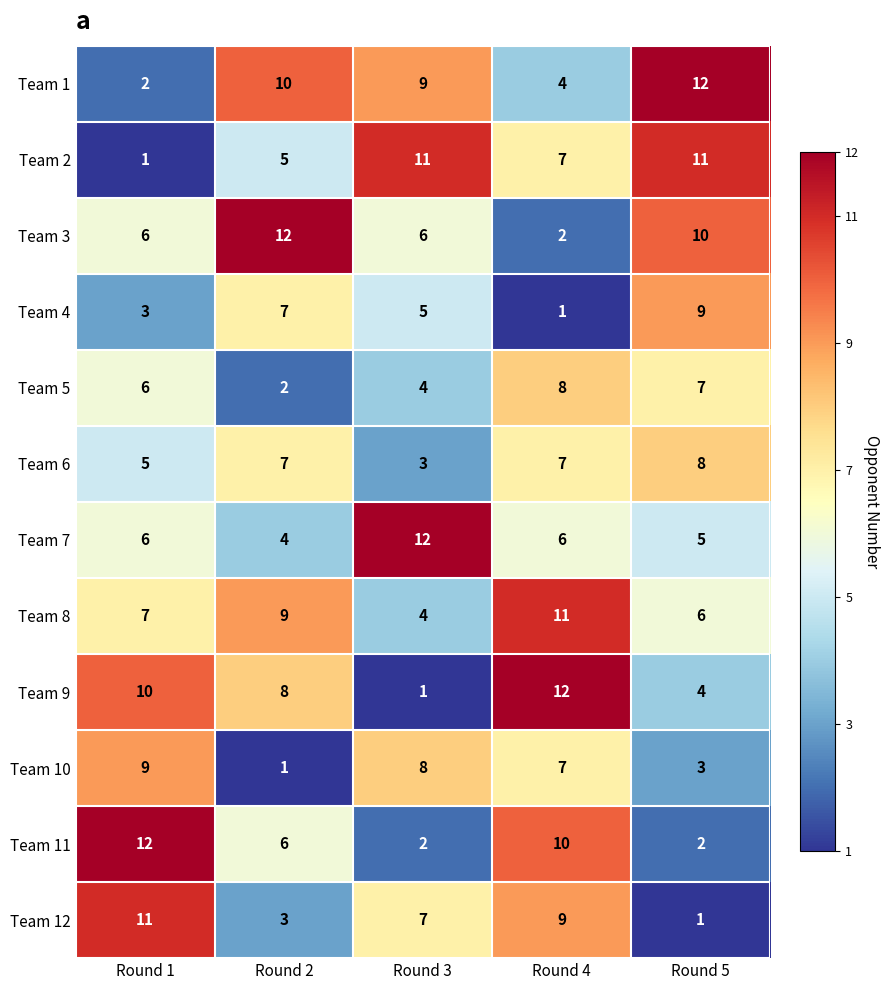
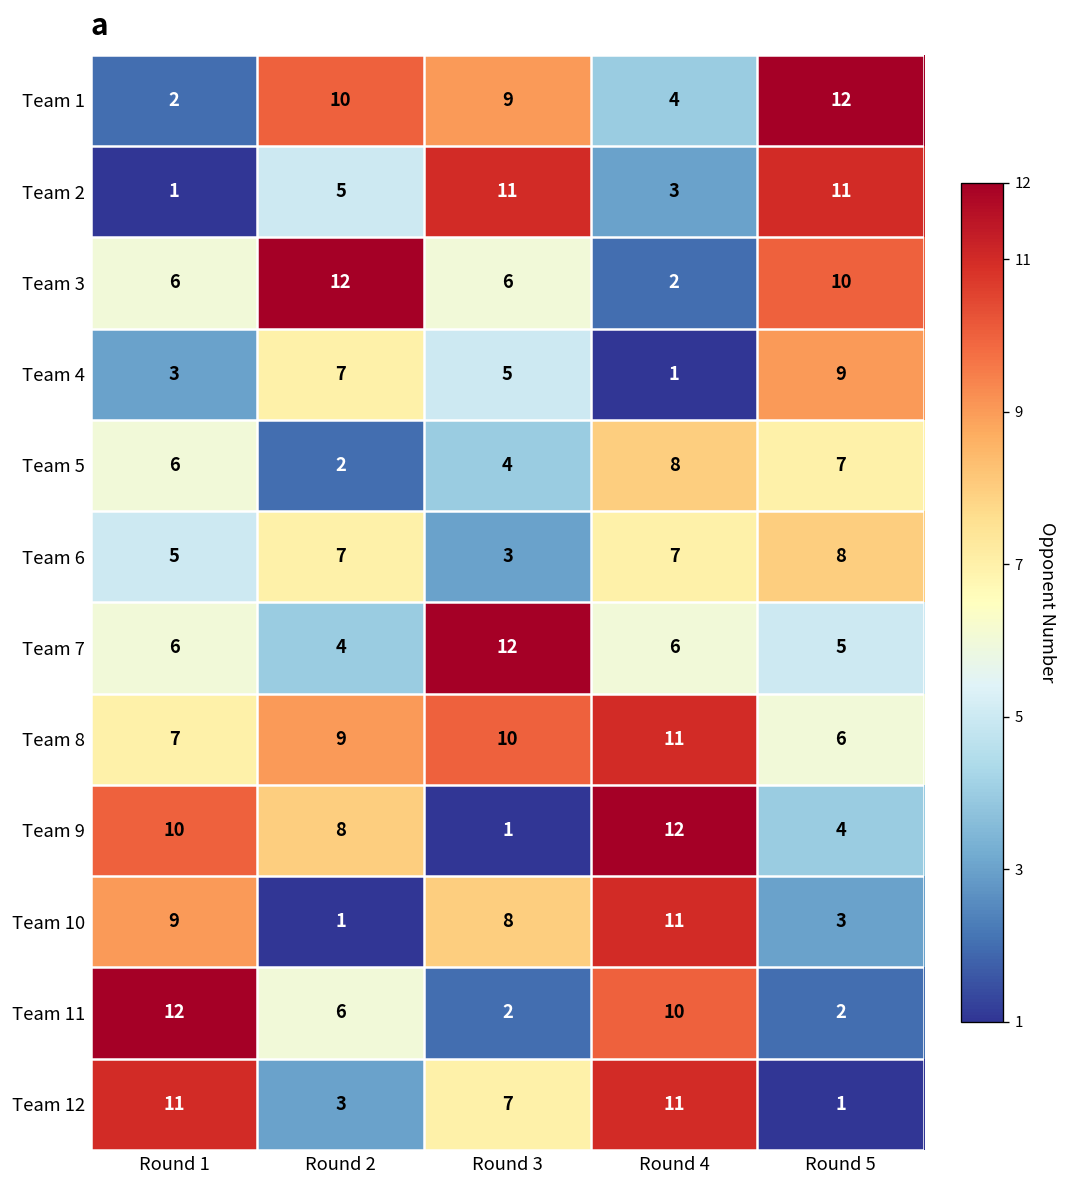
  {
    "Team 1": {
      "Round 1": 2,
      "Round 2": 10,
      "Round 3": 9,
      "Round 4": 4,
      "Round 5": 12
    },
    "Team 2": {
      "Round 1": 1,
      "Round 2": 5,
      "Round 3": 11,
-     "Round 4": 7,
+     "Round 4": 3,
      "Round 5": 11
    },
    "Team 3": {
      "Round 1": 6,
      "Round 2": 12,
      "Round 3": 6,
      "Round 4": 2,
      "Round 5": 10
    },
    "Team 4": {
      "Round 1": 3,
      "Round 2": 7,
      "Round 3": 5,
      "Round 4": 1,
      "Round 5": 9
    },
    "Team 5": {
      "Round 1": 6,
      "Round 2": 2,
      "Round 3": 4,
      "Round 4": 8,
      "Round 5": 7
    },
    "Team 6": {
      "Round 1": 5,
      "Round 2": 7,
      "Round 3": 3,
      "Round 4": 7,
      "Round 5": 8
    },
    "Team 7": {
      "Round 1": 6,
      "Round 2": 4,
      "Round 3": 12,
      "Round 4": 6,
      "Round 5": 5
    },
    "Team 8": {
      "Round 1": 7,
      "Round 2": 9,
-     "Round 3": 4,
+     "Round 3": 10,
      "Round 4": 11,
      "Round 5": 6
    },
    "Team 9": {
      "Round 1": 10,
      "Round 2": 8,
      "Round 3": 1,
      "Round 4": 12,
      "Round 5": 4
    },
    "Team 10": {
      "Round 1": 9,
      "Round 2": 1,
      "Round 3": 8,
-     "Round 4": 7,
+     "Round 4": 11,
      "Round 5": 3
    },
    "Team 11": {
      "Round 1": 12,
      "Round 2": 6,
      "Round 3": 2,
      "Round 4": 10,
      "Round 5": 2
    },
    "Team 12": {
      "Round 1": 11,
      "Round 2": 3,
      "Round 3": 7,
-     "Round 4": 9,
+     "Round 4": 11,
      "Round 5": 1
    }
  }
